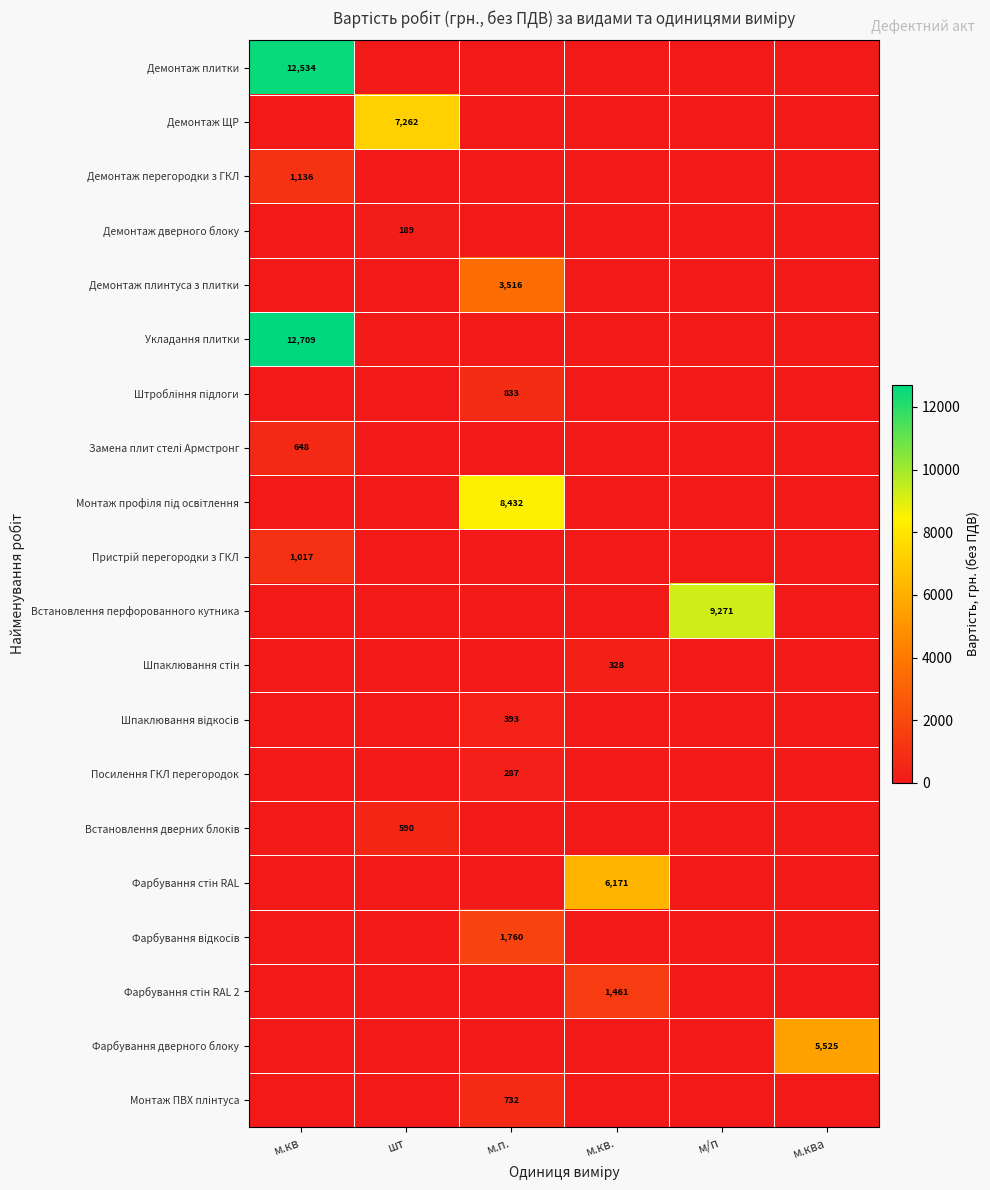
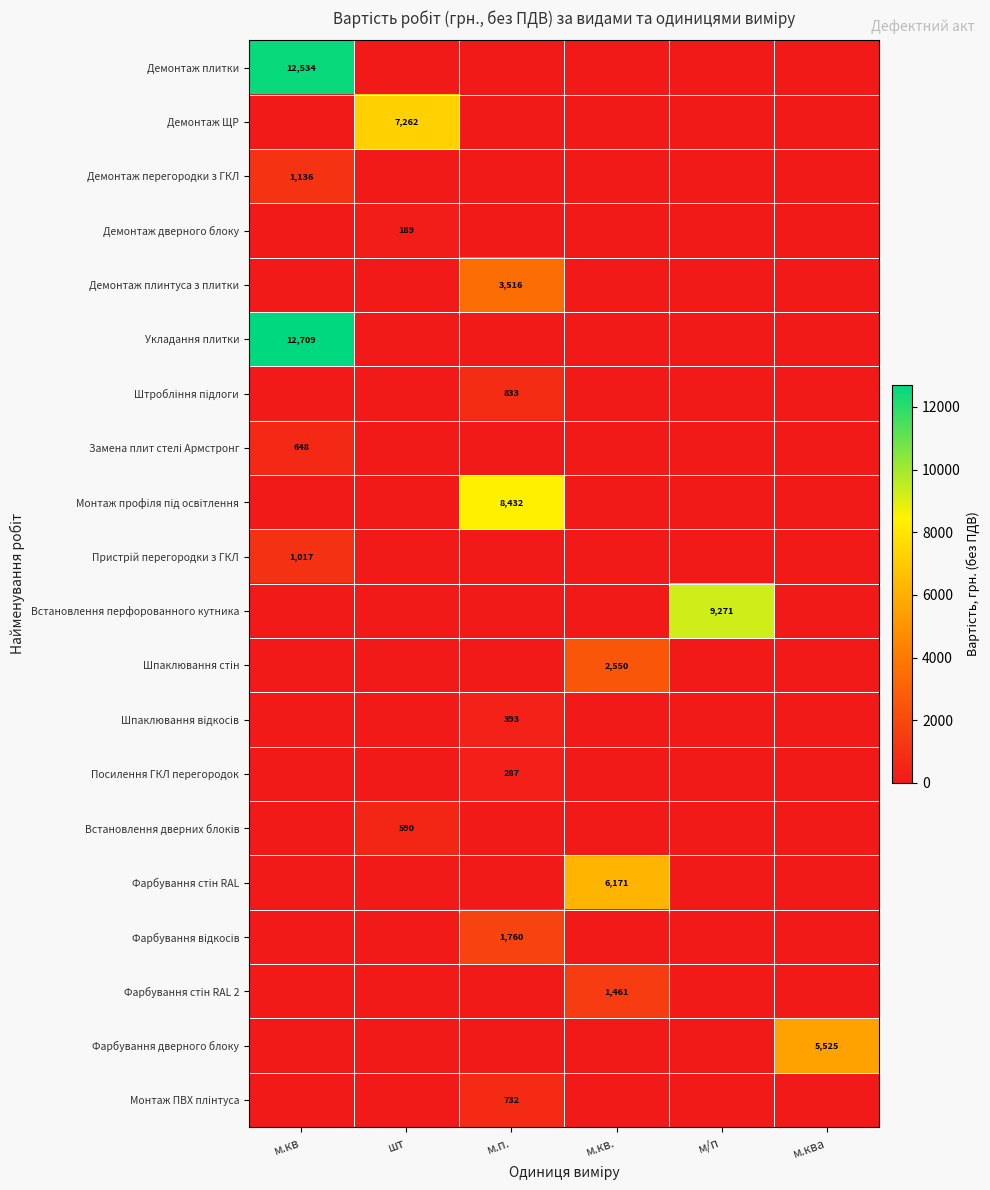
  {
    "Демонтаж плитки": {
      "м.кв": "12,534"
    },
    "Демонтаж ЩР": {
      "шт": "7,262"
    },
    "Демонтаж перегородки з ГКЛ": {
      "м.кв": "1,136"
    },
    "Демонтаж дверного блоку": {
      "шт": "189"
    },
    "Демонтаж плинтуса з плитки": {
      "м.п.": "3,516"
    },
    "Укладання плитки": {
      "м.кв": "12,709"
    },
    "Штробління підлоги": {
      "м.п.": "833"
    },
    "Замена плит стелі Армстронг": {
      "м.кв": "648"
    },
    "Монтаж профіля під освітлення": {
      "м.п.": "8,432"
    },
    "Пристрій перегородки з ГКЛ": {
      "м.кв": "1,017"
    },
    "Встановлення перфорованного кутника": {
      "м/п": "9,271"
    },
    "Шпаклювання стін": {
-     "м.кв.": "328"
+     "м.кв.": "2,550"
    },
    "Шпаклювання відкосів": {
      "м.п.": "393"
    },
    "Посилення ГКЛ перегородок": {
      "м.п.": "287"
    },
    "Встановлення дверних блоків": {
      "шт": "590"
    },
    "Фарбування стін RAL": {
      "м.кв.": "6,171"
    },
    "Фарбування відкосів": {
      "м.п.": "1,760"
    },
    "Фарбування стін RAL 2": {
      "м.кв.": "1,461"
    },
    "Фарбування дверного блоку": {
      "м.ква": "5,525"
    },
    "Монтаж ПВХ плінтуса": {
      "м.п.": "732"
    }
  }
